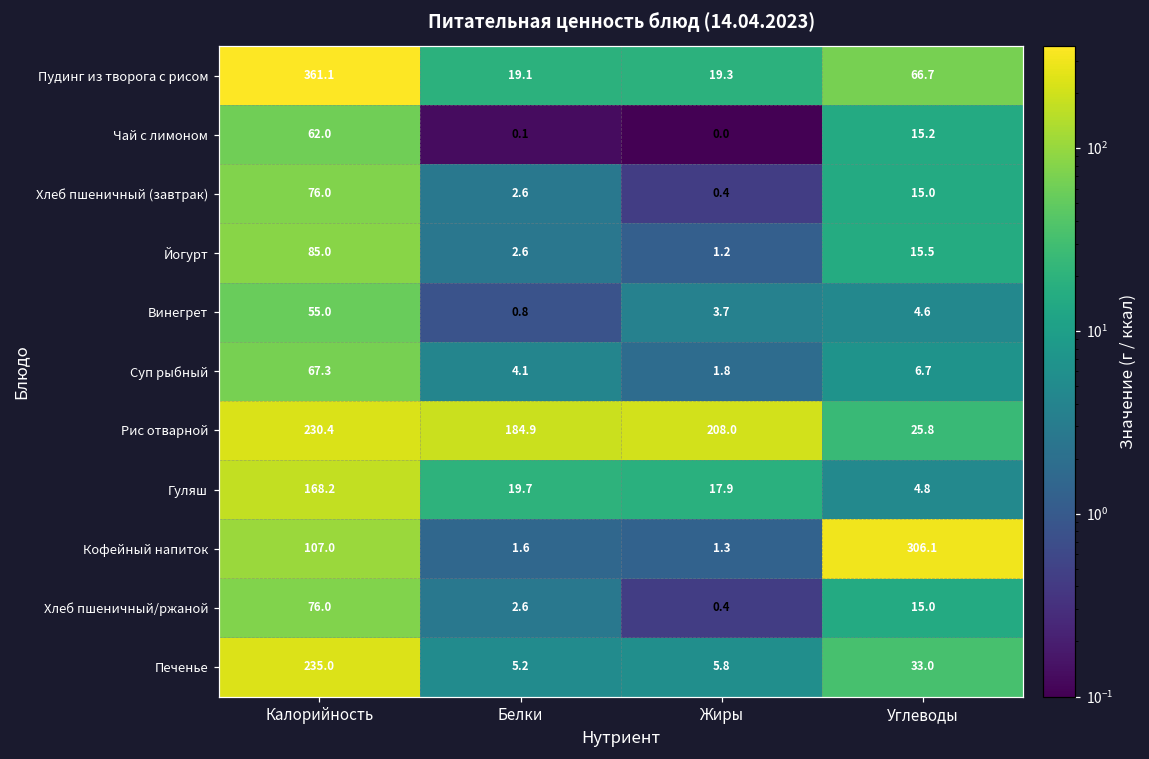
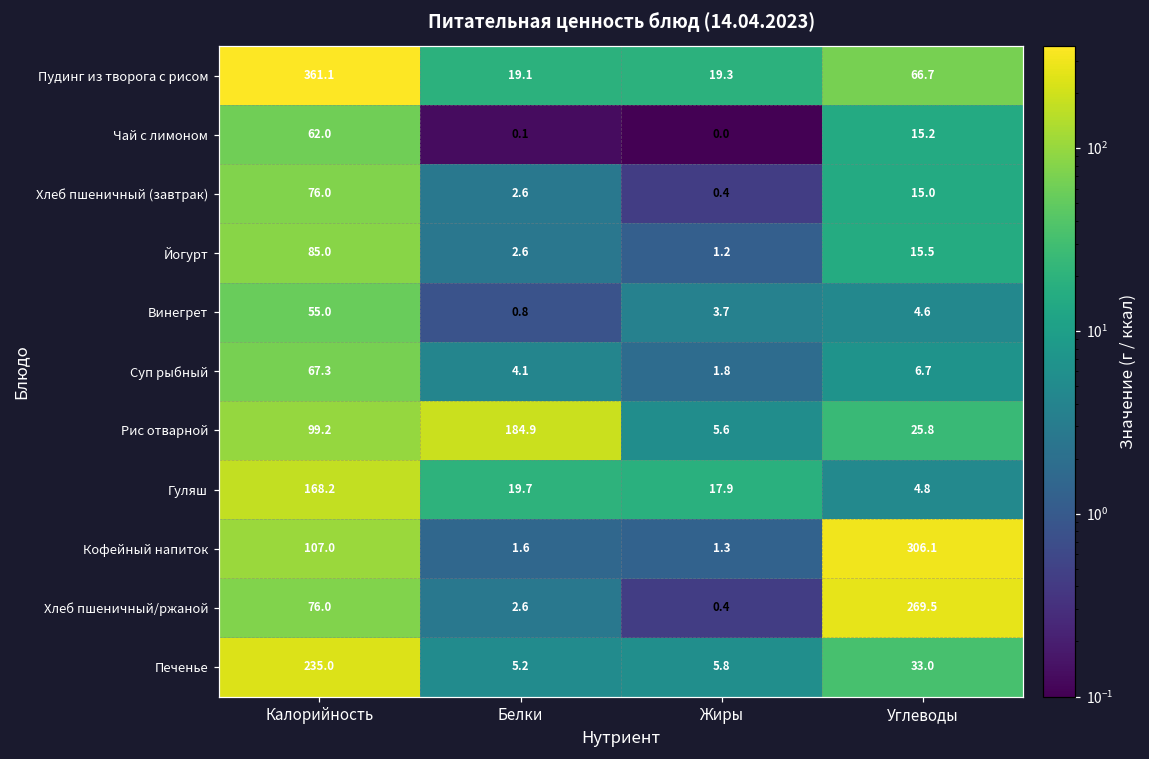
  {
    "Пудинг из творога с рисом": {
      "Калорийность": 361.1,
      "Белки": 19.1,
      "Жиры": 19.3,
      "Углеводы": 66.7
    },
    "Чай с лимоном": {
      "Калорийность": 62.0,
      "Белки": 0.1,
      "Жиры": 0.0,
      "Углеводы": 15.2
    },
    "Хлеб пшеничный (завтрак)": {
      "Калорийность": 76.0,
      "Белки": 2.6,
      "Жиры": 0.4,
      "Углеводы": 15.0
    },
    "Йогурт": {
      "Калорийность": 85.0,
      "Белки": 2.6,
      "Жиры": 1.2,
      "Углеводы": 15.5
    },
    "Винегрет": {
      "Калорийность": 55.0,
      "Белки": 0.8,
      "Жиры": 3.7,
      "Углеводы": 4.6
    },
    "Суп рыбный": {
      "Калорийность": 67.3,
      "Белки": 4.1,
      "Жиры": 1.8,
      "Углеводы": 6.7
    },
    "Рис отварной": {
-     "Калорийность": 230.4,
+     "Калорийность": 99.2,
      "Белки": 184.9,
-     "Жиры": 208.0,
+     "Жиры": 5.6,
      "Углеводы": 25.8
    },
    "Гуляш": {
      "Калорийность": 168.2,
      "Белки": 19.7,
      "Жиры": 17.9,
      "Углеводы": 4.8
    },
    "Кофейный напиток": {
      "Калорийность": 107.0,
      "Белки": 1.6,
      "Жиры": 1.3,
      "Углеводы": 306.1
    },
    "Хлеб пшеничный/ржаной": {
      "Калорийность": 76.0,
      "Белки": 2.6,
      "Жиры": 0.4,
-     "Углеводы": 15.0
+     "Углеводы": 269.5
    },
    "Печенье": {
      "Калорийность": 235.0,
      "Белки": 5.2,
      "Жиры": 5.8,
      "Углеводы": 33.0
    }
  }
